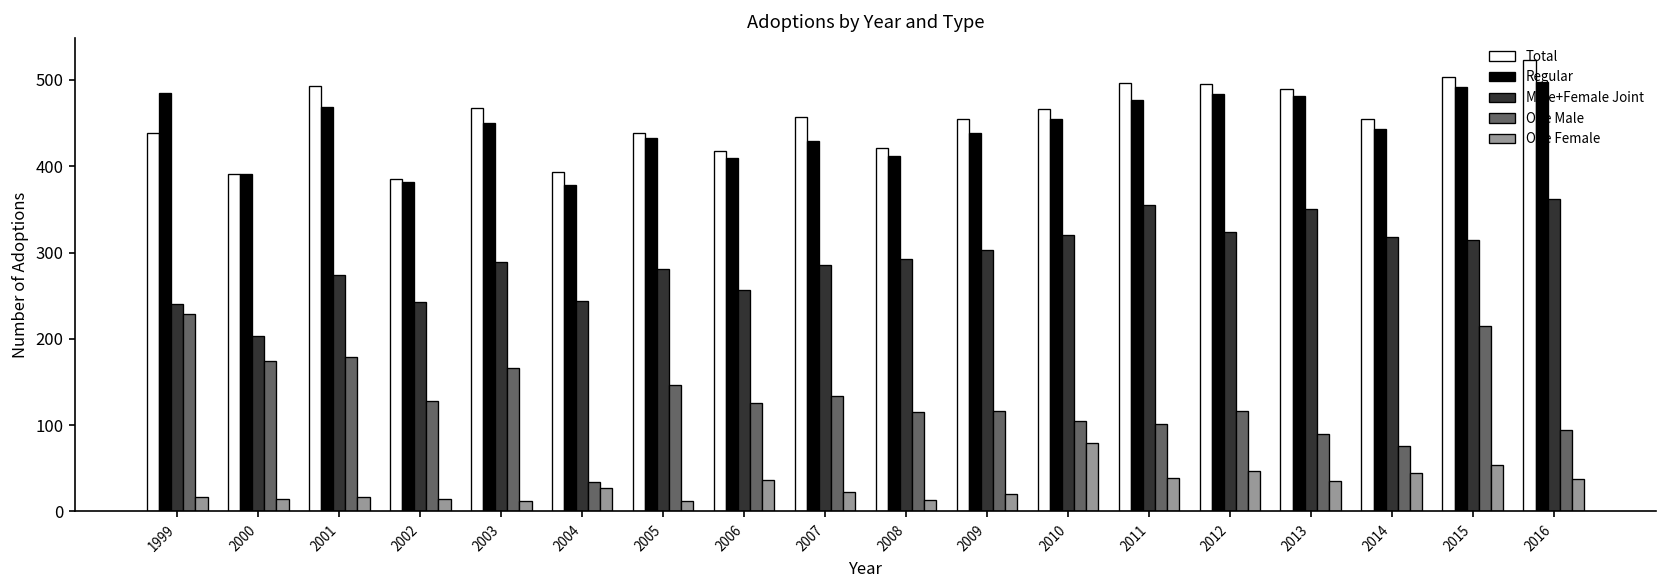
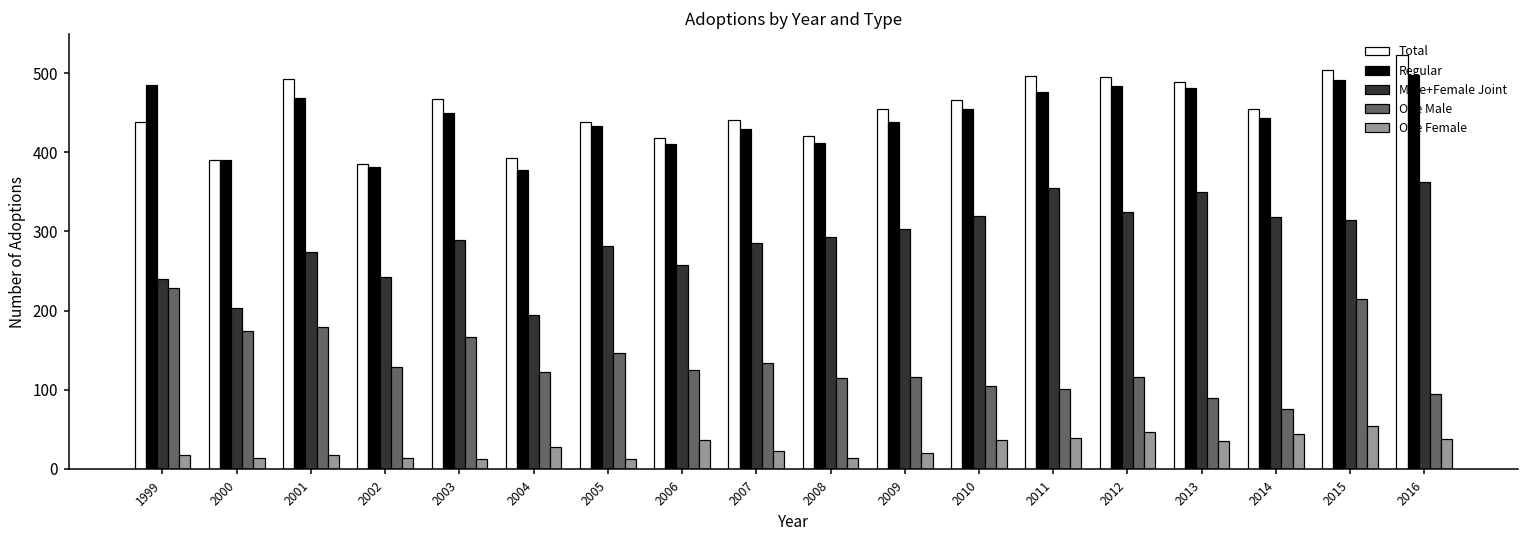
  {
    "Total": {
      "1999": 440,
      "2000": 390,
      "2001": 490,
      "2002": 390,
      "2003": 470,
      "2004": 390,
      "2005": 440,
      "2006": 420,
-     "2007": 460,
+     "2007": 440,
      "2008": 420,
      "2009": 460,
      "2010": 470,
      "2011": 500,
      "2012": 500,
      "2013": 490,
      "2014": 460,
      "2015": 500,
      "2016": 520
    },
    "Regular": {
      "1999": 490,
      "2000": 390,
      "2001": 470,
      "2002": 380,
      "2003": 450,
      "2004": 380,
      "2005": 430,
      "2006": 410,
      "2007": 430,
      "2008": 410,
      "2009": 440,
      "2010": 460,
      "2011": 480,
      "2012": 480,
      "2013": 480,
      "2014": 440,
      "2015": 490,
      "2016": 500
    },
    "Male+Female Joint": {
      "1999": 240,
      "2000": 200,
      "2001": 270,
      "2002": 240,
      "2003": 290,
-     "2004": 240,
+     "2004": 190,
      "2005": 280,
      "2006": 260,
      "2007": 290,
      "2008": 290,
      "2009": 300,
      "2010": 320,
      "2011": 360,
      "2012": 320,
      "2013": 350,
      "2014": 320,
      "2015": 320,
      "2016": 360
    },
    "One Male": {
      "1999": 230,
      "2000": 170,
      "2001": 180,
      "2002": 130,
      "2003": 170,
-     "2004": 30,
+     "2004": 120,
      "2005": 150,
      "2006": 130,
      "2007": 130,
      "2008": 120,
      "2009": 120,
      "2010": 110,
      "2011": 100,
      "2012": 120,
      "2013": 90,
      "2014": 80,
      "2015": 220,
      "2016": 90
    },
    "One Female": {
      "1999": 20,
      "2000": 10,
      "2001": 20,
      "2002": 10,
      "2003": 10,
      "2004": 30,
      "2005": 10,
      "2006": 40,
      "2007": 20,
      "2008": 10,
      "2009": 20,
-     "2010": 80,
+     "2010": 40,
      "2011": 40,
      "2012": 50,
      "2013": 40,
      "2014": 40,
      "2015": 50,
      "2016": 40
    }
  }
